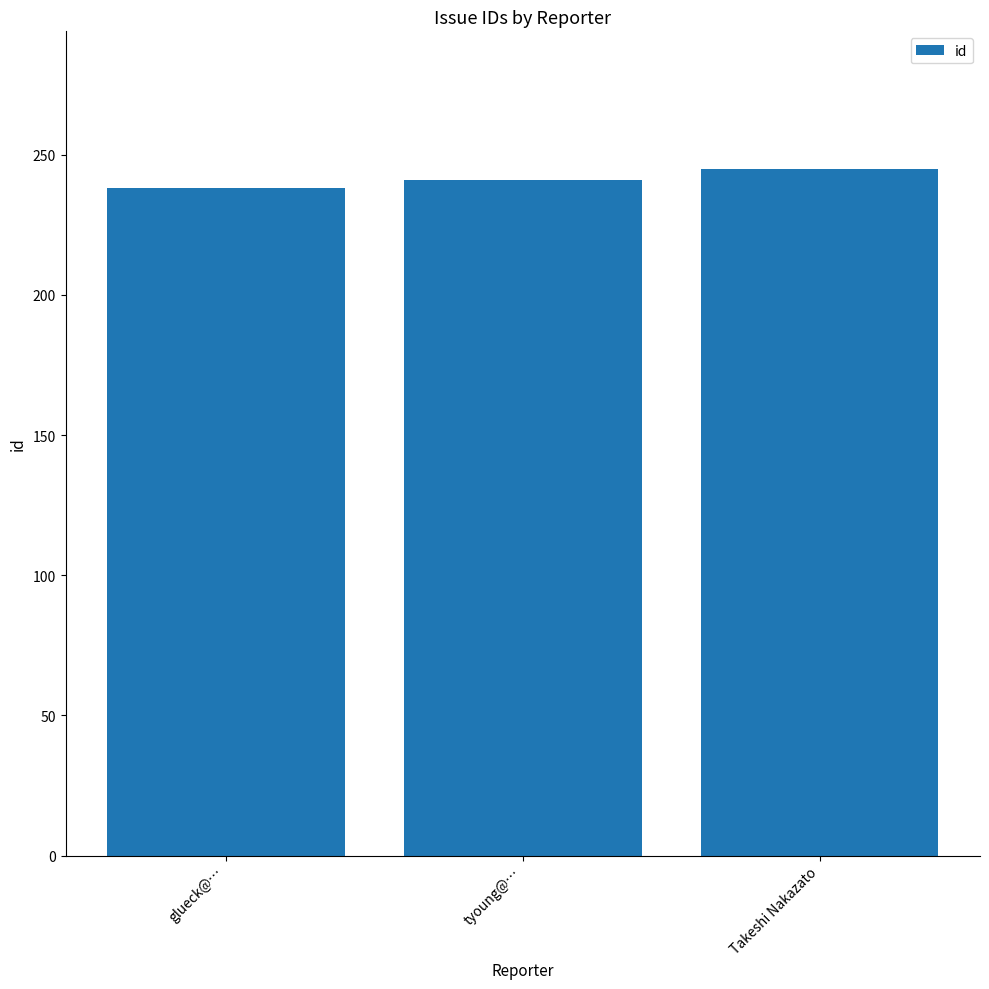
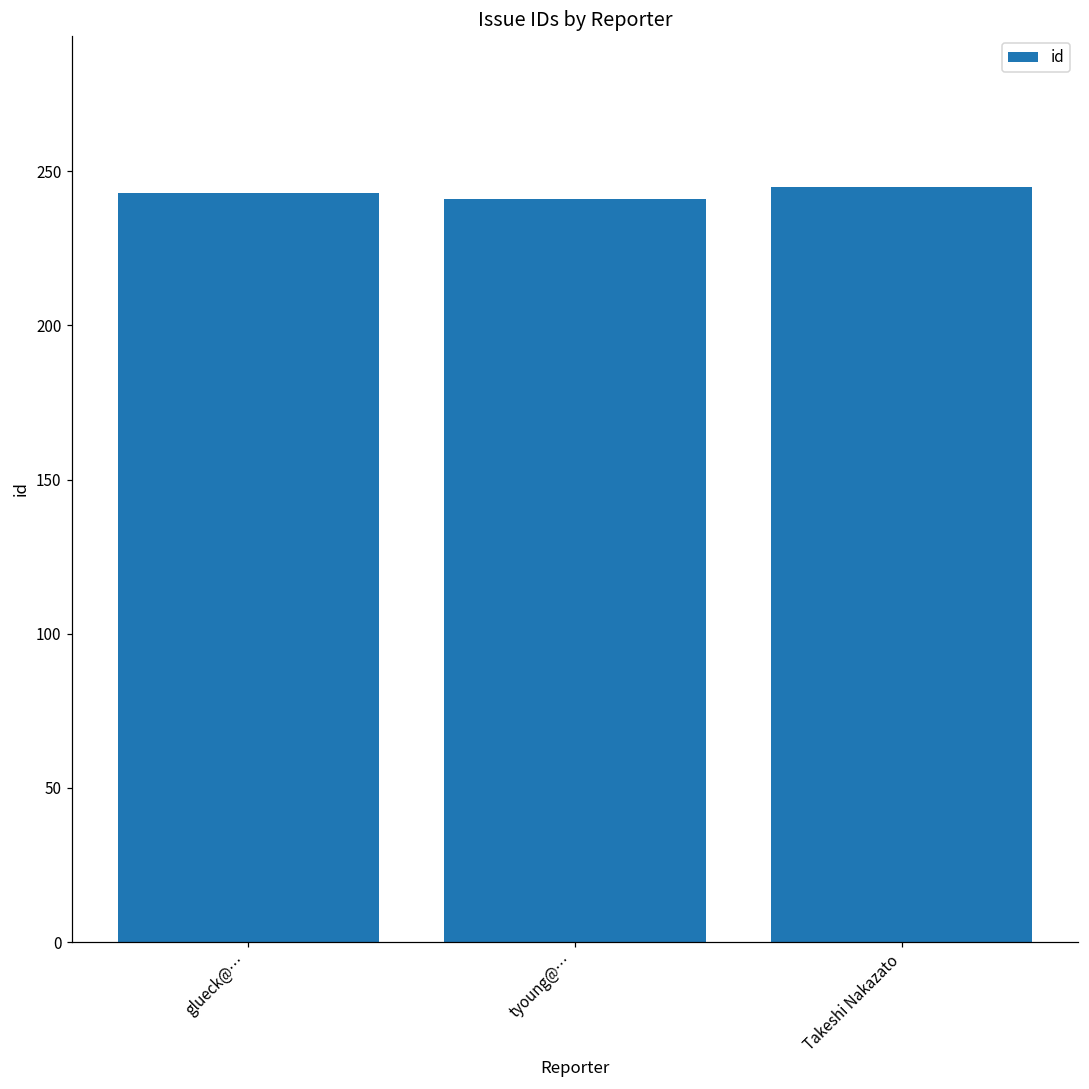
  {
-   "glueck@…": 238,
+   "glueck@…": 243,
    "tyoung@…": 241,
    "Takeshi Nakazato": 245
  }
